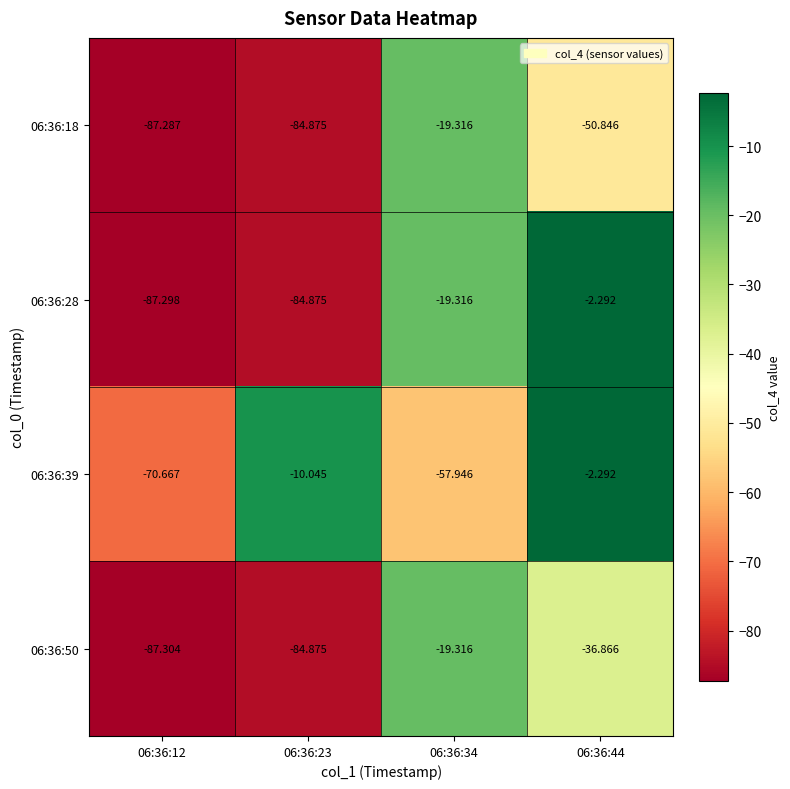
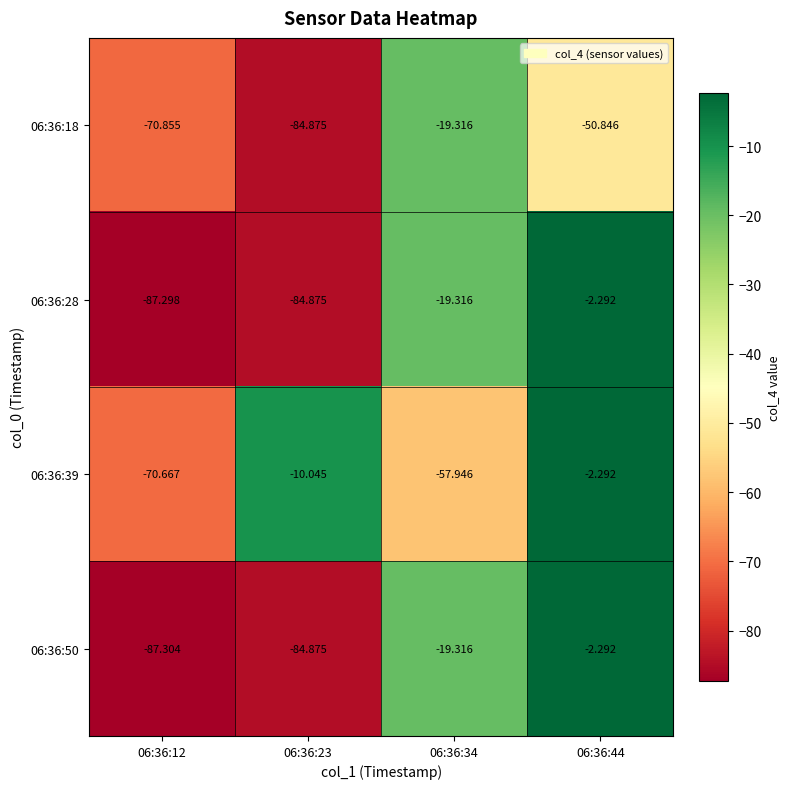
  {
    "06:36:18": {
-     "06:36:12": -87.287,
+     "06:36:12": -70.855,
      "06:36:23": -84.875,
      "06:36:34": -19.316,
      "06:36:44": -50.846
    },
    "06:36:28": {
      "06:36:12": -87.298,
      "06:36:23": -84.875,
      "06:36:34": -19.316,
      "06:36:44": -2.292
    },
    "06:36:39": {
      "06:36:12": -70.667,
      "06:36:23": -10.045,
      "06:36:34": -57.946,
      "06:36:44": -2.292
    },
    "06:36:50": {
      "06:36:12": -87.304,
      "06:36:23": -84.875,
      "06:36:34": -19.316,
-     "06:36:44": -36.866
+     "06:36:44": -2.292
    }
  }
